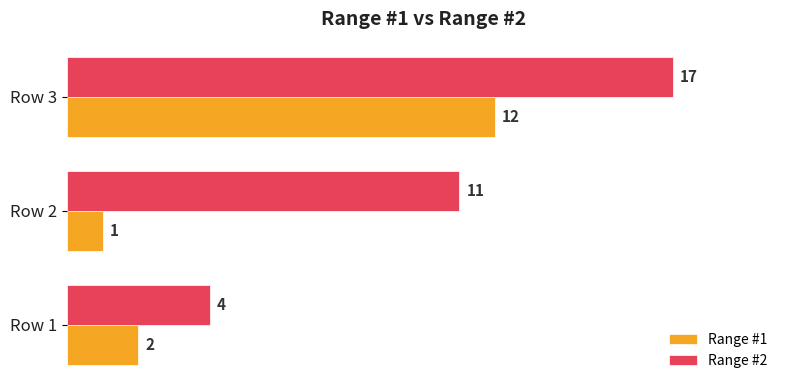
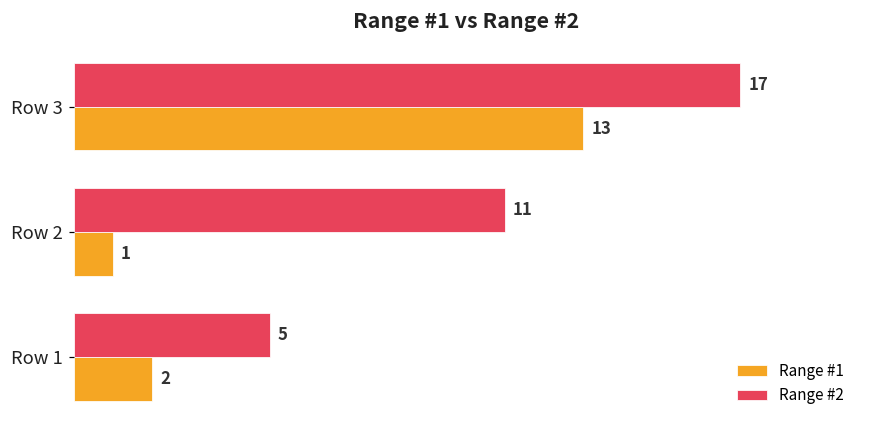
  {
    "Range #1": {
-     "Row 3": 12,
+     "Row 3": 13,
      "Row 2": 1,
      "Row 1": 2
    },
    "Range #2": {
      "Row 3": 17,
      "Row 2": 11,
-     "Row 1": 4
+     "Row 1": 5
    }
  }
